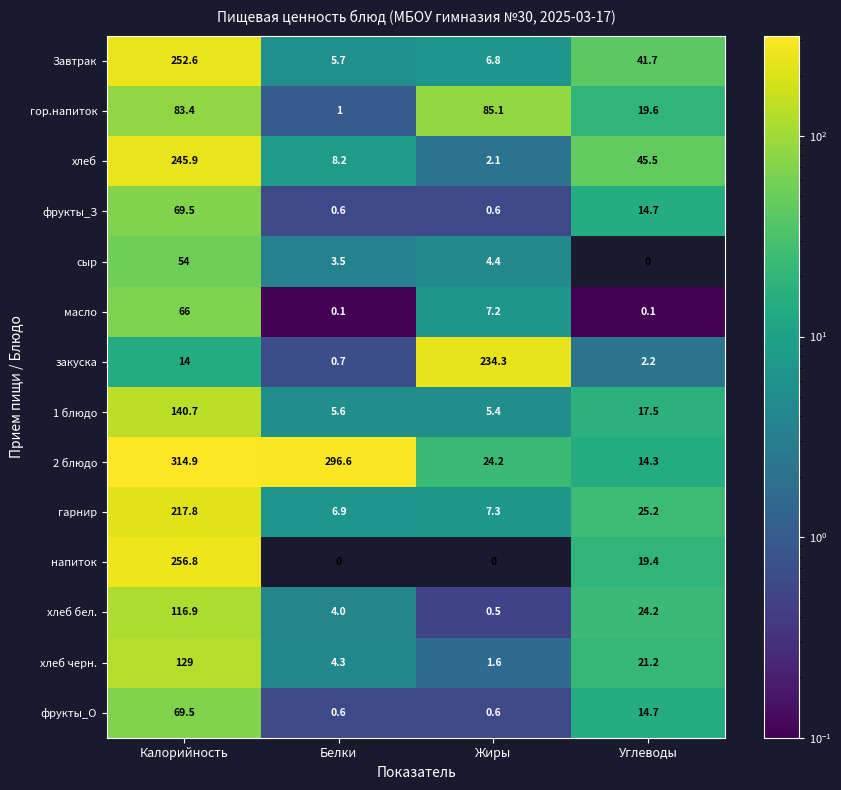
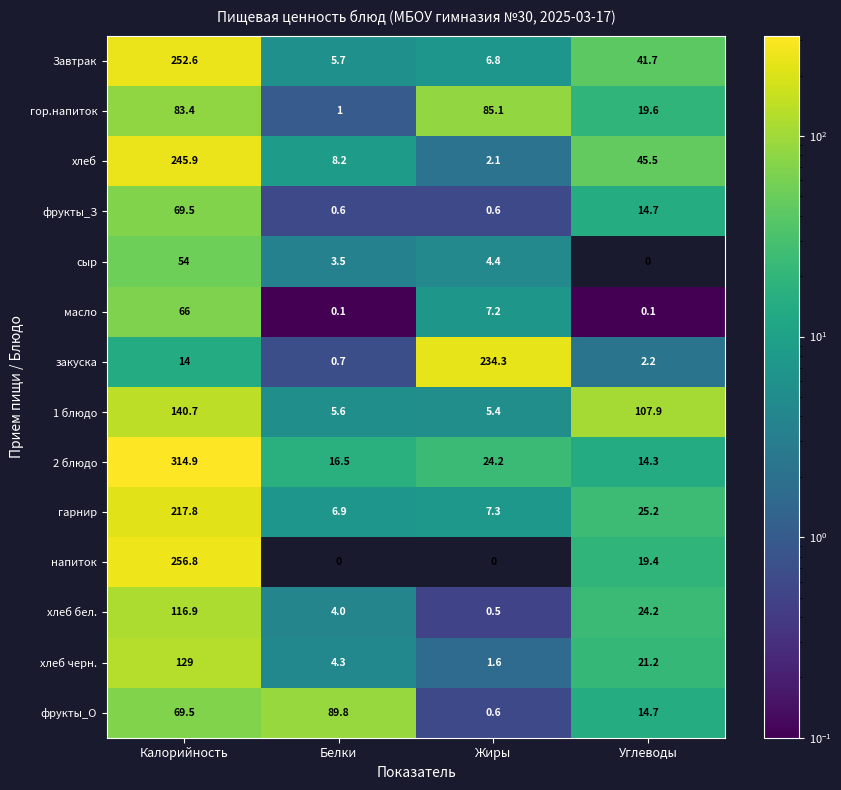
  {
    "Завтрак": {
      "Калорийность": 252.6,
      "Белки": 5.7,
      "Жиры": 6.8,
      "Углеводы": 41.7
    },
    "гор.напиток": {
      "Калорийность": 83.4,
      "Белки": 1,
      "Жиры": 85.1,
      "Углеводы": 19.6
    },
    "хлеб": {
      "Калорийность": 245.9,
      "Белки": 8.2,
      "Жиры": 2.1,
      "Углеводы": 45.5
    },
    "фрукты_З": {
      "Калорийность": 69.5,
      "Белки": 0.6,
      "Жиры": 0.6,
      "Углеводы": 14.7
    },
    "сыр": {
      "Калорийность": 54,
      "Белки": 3.5,
      "Жиры": 4.4
    },
    "масло": {
      "Калорийность": 66,
      "Белки": 0.1,
      "Жиры": 7.2,
      "Углеводы": 0.1
    },
    "закуска": {
      "Калорийность": 14,
      "Белки": 0.7,
      "Жиры": 234.3,
      "Углеводы": 2.2
    },
    "1 блюдо": {
      "Калорийность": 140.7,
      "Белки": 5.6,
      "Жиры": 5.4,
-     "Углеводы": 17.5
+     "Углеводы": 107.9
    },
    "2 блюдо": {
      "Калорийность": 314.9,
-     "Белки": 296.6,
+     "Белки": 16.5,
      "Жиры": 24.2,
      "Углеводы": 14.3
    },
    "гарнир": {
      "Калорийность": 217.8,
      "Белки": 6.9,
      "Жиры": 7.3,
      "Углеводы": 25.2
    },
    "напиток": {
      "Калорийность": 256.8,
      "Углеводы": 19.4
    },
    "хлеб бел.": {
      "Калорийность": 116.9,
      "Белки": 4.0,
      "Жиры": 0.5,
      "Углеводы": 24.2
    },
    "хлеб черн.": {
      "Калорийность": 129,
      "Белки": 4.3,
      "Жиры": 1.6,
      "Углеводы": 21.2
    },
    "фрукты_О": {
      "Калорийность": 69.5,
-     "Белки": 0.6,
+     "Белки": 89.8,
      "Жиры": 0.6,
      "Углеводы": 14.7
    }
  }
